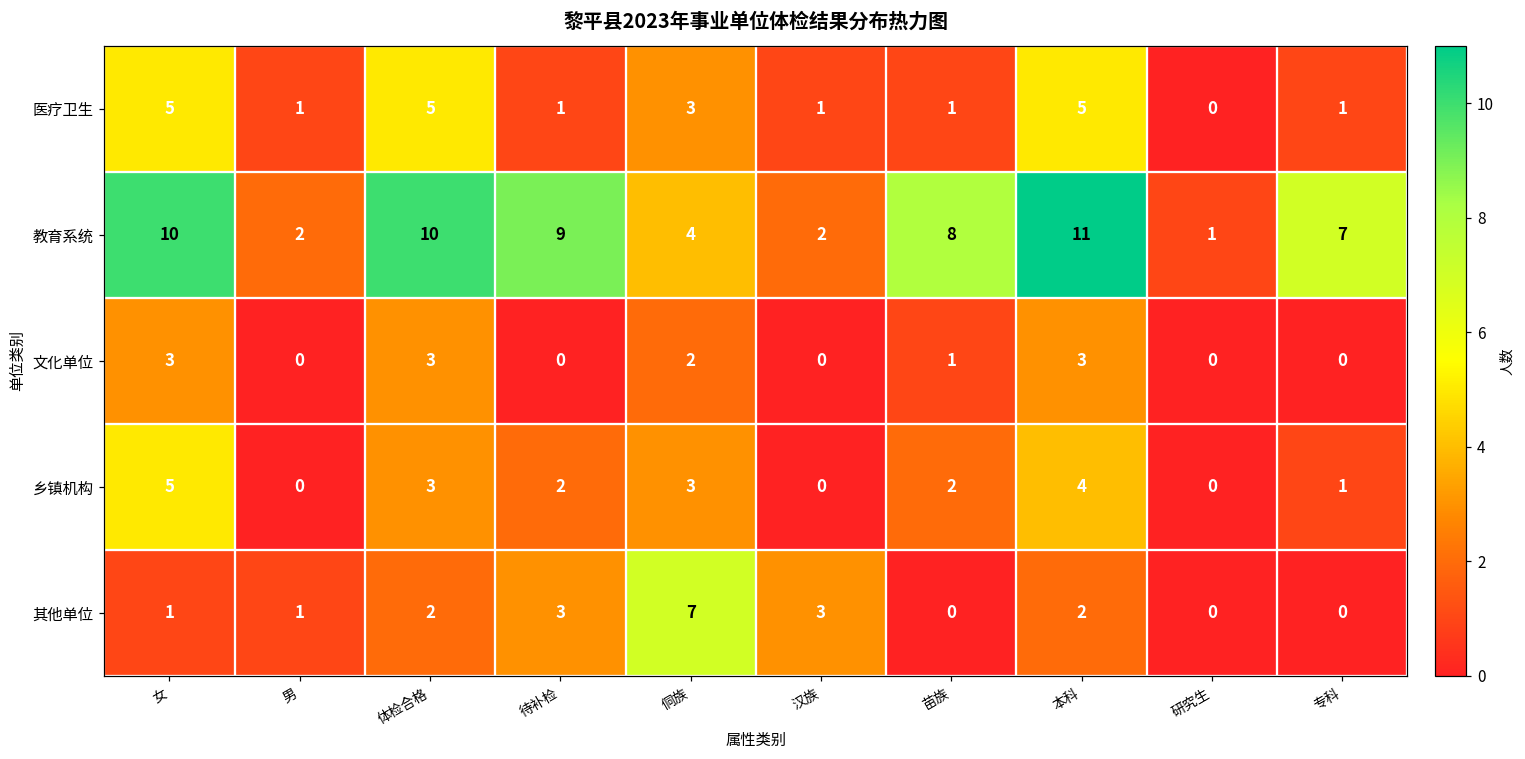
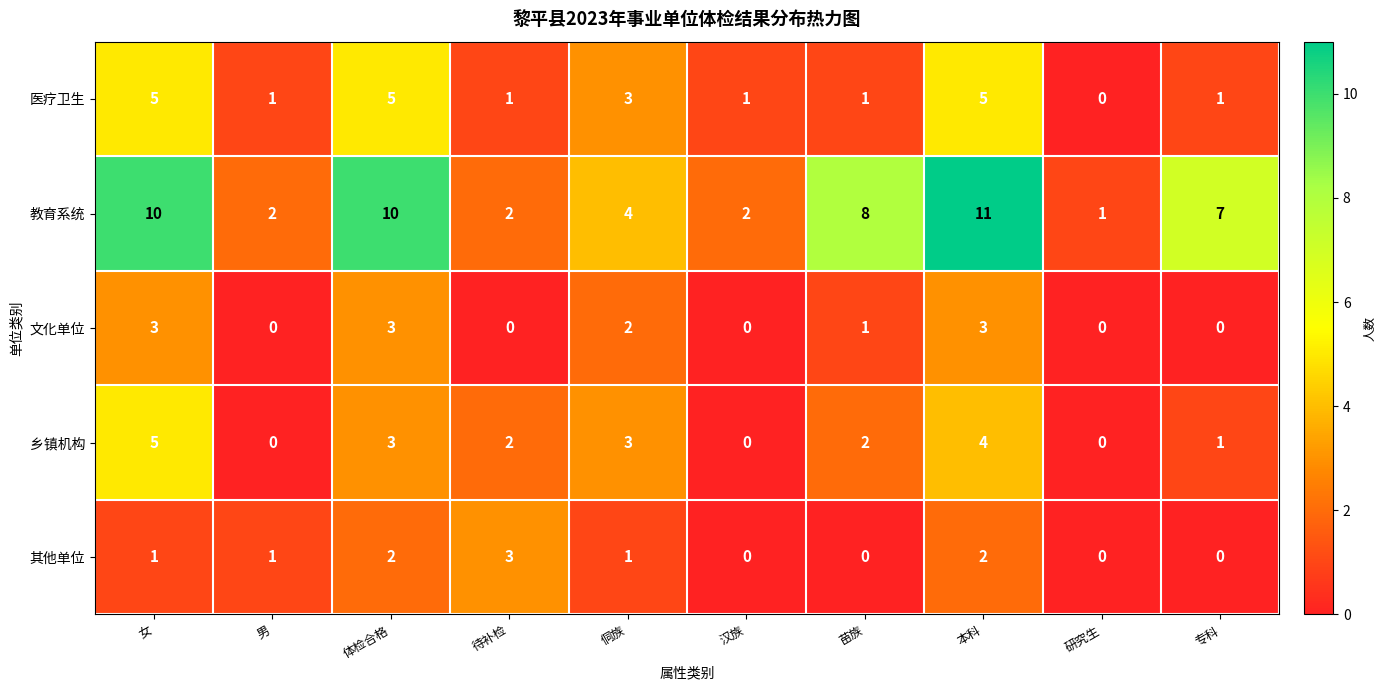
  {
    "医疗卫生": {
      "女": 5,
      "男": 1,
      "体检合格": 5,
      "待补检": 1,
      "侗族": 3,
      "汉族": 1,
      "苗族": 1,
      "本科": 5,
      "研究生": 0,
      "专科": 1
    },
    "教育系统": {
      "女": 10,
      "男": 2,
      "体检合格": 10,
-     "待补检": 9,
+     "待补检": 2,
      "侗族": 4,
      "汉族": 2,
      "苗族": 8,
      "本科": 11,
      "研究生": 1,
      "专科": 7
    },
    "文化单位": {
      "女": 3,
      "男": 0,
      "体检合格": 3,
      "待补检": 0,
      "侗族": 2,
      "汉族": 0,
      "苗族": 1,
      "本科": 3,
      "研究生": 0,
      "专科": 0
    },
    "乡镇机构": {
      "女": 5,
      "男": 0,
      "体检合格": 3,
      "待补检": 2,
      "侗族": 3,
      "汉族": 0,
      "苗族": 2,
      "本科": 4,
      "研究生": 0,
      "专科": 1
    },
    "其他单位": {
      "女": 1,
      "男": 1,
      "体检合格": 2,
      "待补检": 3,
-     "侗族": 7,
-     "汉族": 3,
+     "侗族": 1,
+     "汉族": 0,
      "苗族": 0,
      "本科": 2,
      "研究生": 0,
      "专科": 0
    }
  }
